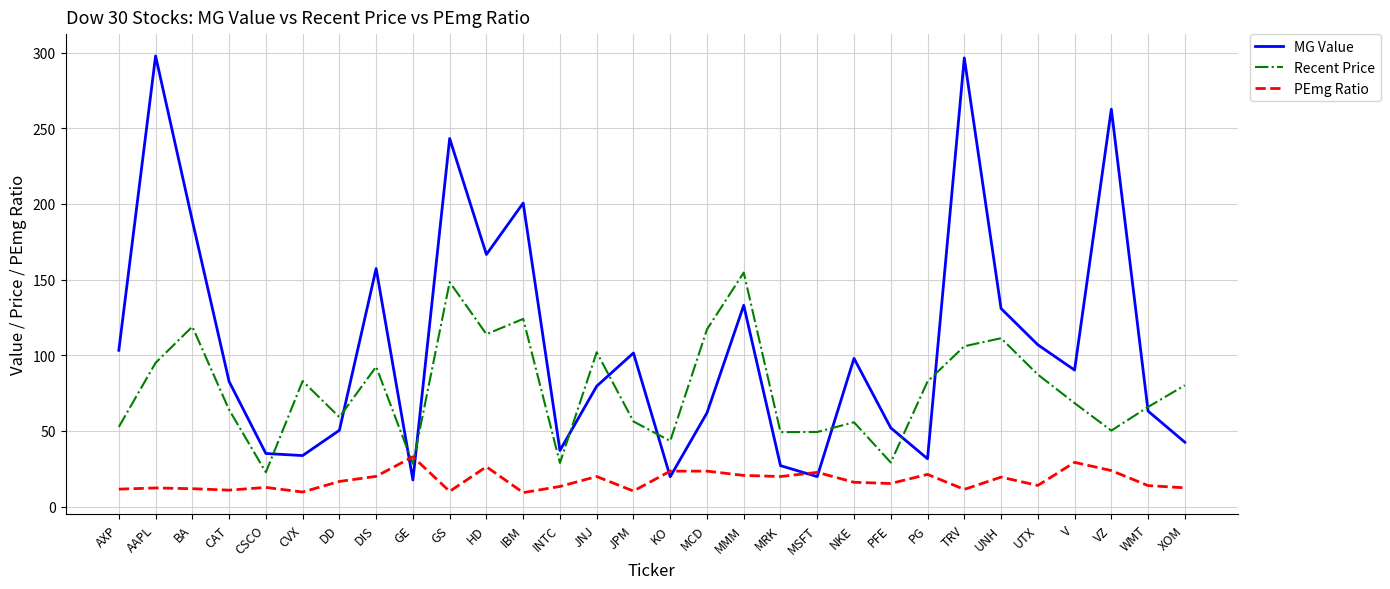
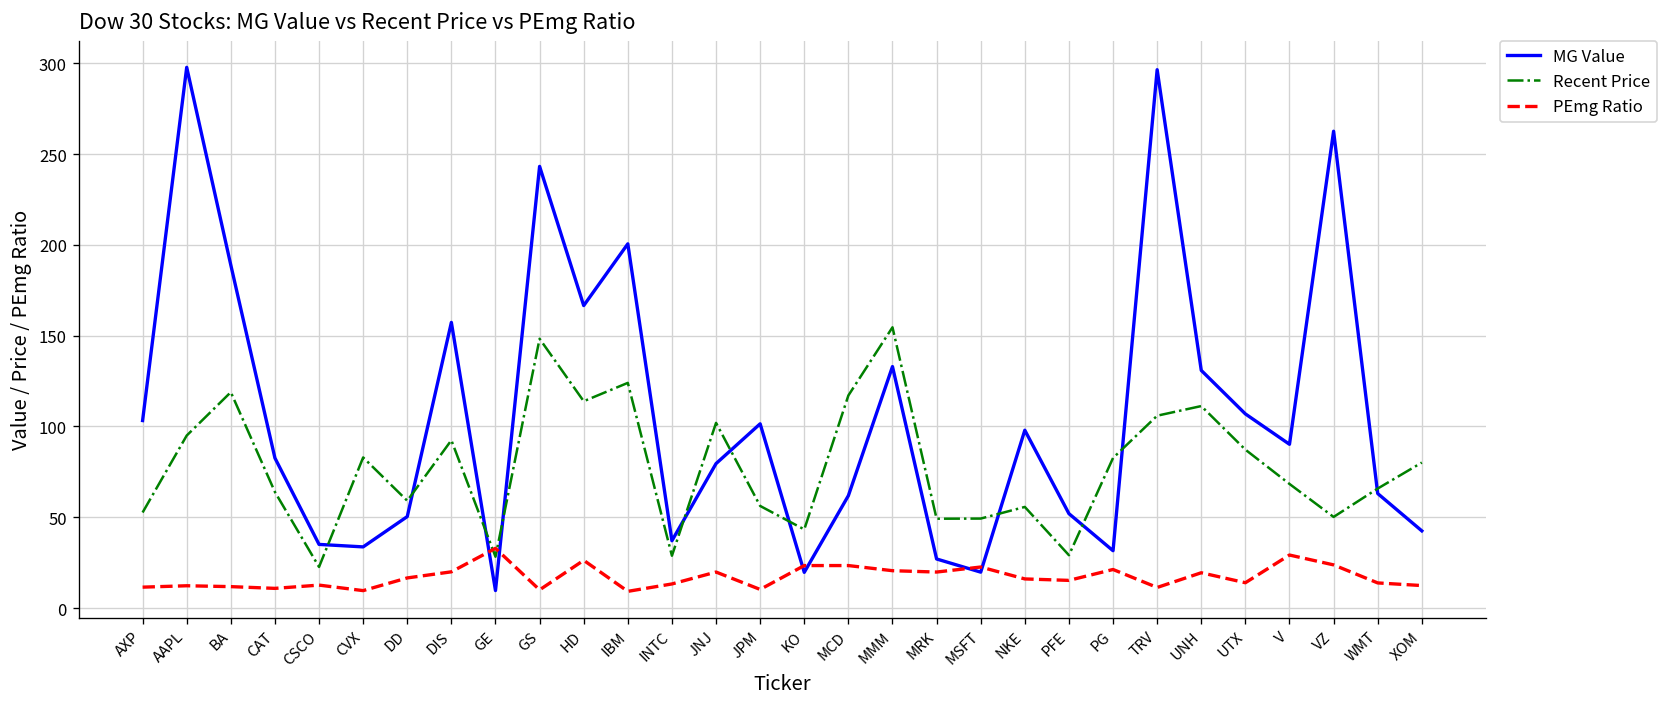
  {
    "MG Value": {
      "AXP": 103,
      "AAPL": 298,
      "BA": 189,
      "CAT": 83,
      "CSCO": 35,
      "CVX": 34,
      "DD": 50,
      "DIS": 157,
-     "GE": 18,
+     "GE": 10,
      "GS": 243,
      "HD": 167,
      "IBM": 201,
      "INTC": 37,
      "JNJ": 80,
      "JPM": 101,
      "KO": 20,
      "MCD": 62,
      "MMM": 133,
      "MRK": 27,
      "MSFT": 20,
      "NKE": 98,
      "PFE": 52,
      "PG": 32,
      "TRV": 296,
      "UNH": 131,
      "UTX": 107,
      "V": 90,
      "VZ": 263,
      "WMT": 63,
      "XOM": 43
    },
    "Recent Price": {
      "AXP": 53,
      "AAPL": 95,
      "BA": 119,
      "CAT": 64,
      "CSCO": 23,
      "CVX": 83,
      "DD": 59,
      "DIS": 92,
      "GE": 28,
      "GS": 148,
      "HD": 114,
      "IBM": 124,
      "INTC": 29,
      "JNJ": 102,
      "JPM": 56,
      "KO": 43,
      "MCD": 117,
      "MMM": 155,
      "MRK": 49,
      "MSFT": 49,
      "NKE": 56,
      "PFE": 29,
      "PG": 83,
      "TRV": 106,
      "UNH": 111,
      "UTX": 87,
      "V": 68,
      "VZ": 50,
      "WMT": 66,
      "XOM": 80
    },
    "PEmg Ratio": {
      "AXP": 12,
      "AAPL": 12,
      "BA": 12,
      "CAT": 11,
      "CSCO": 13,
      "CVX": 10,
      "DD": 17,
      "DIS": 20,
      "GE": 33,
      "GS": 10,
      "HD": 26,
      "IBM": 9,
      "INTC": 13,
      "JNJ": 20,
      "JPM": 10,
      "KO": 23,
      "MCD": 23,
      "MMM": 21,
      "MRK": 20,
      "MSFT": 23,
      "NKE": 16,
      "PFE": 15,
      "PG": 21,
      "TRV": 11,
      "UNH": 19,
      "UTX": 14,
      "V": 29,
      "VZ": 24,
      "WMT": 14,
      "XOM": 12
    }
  }
